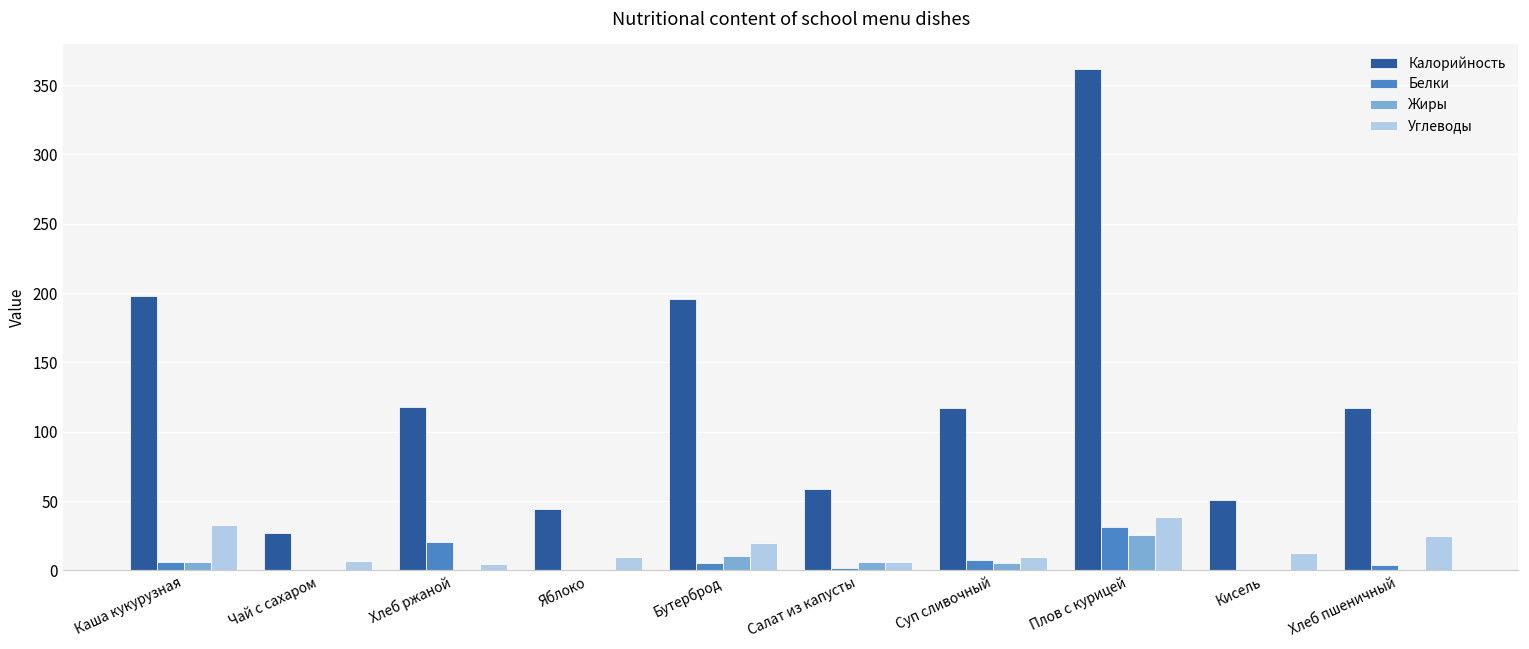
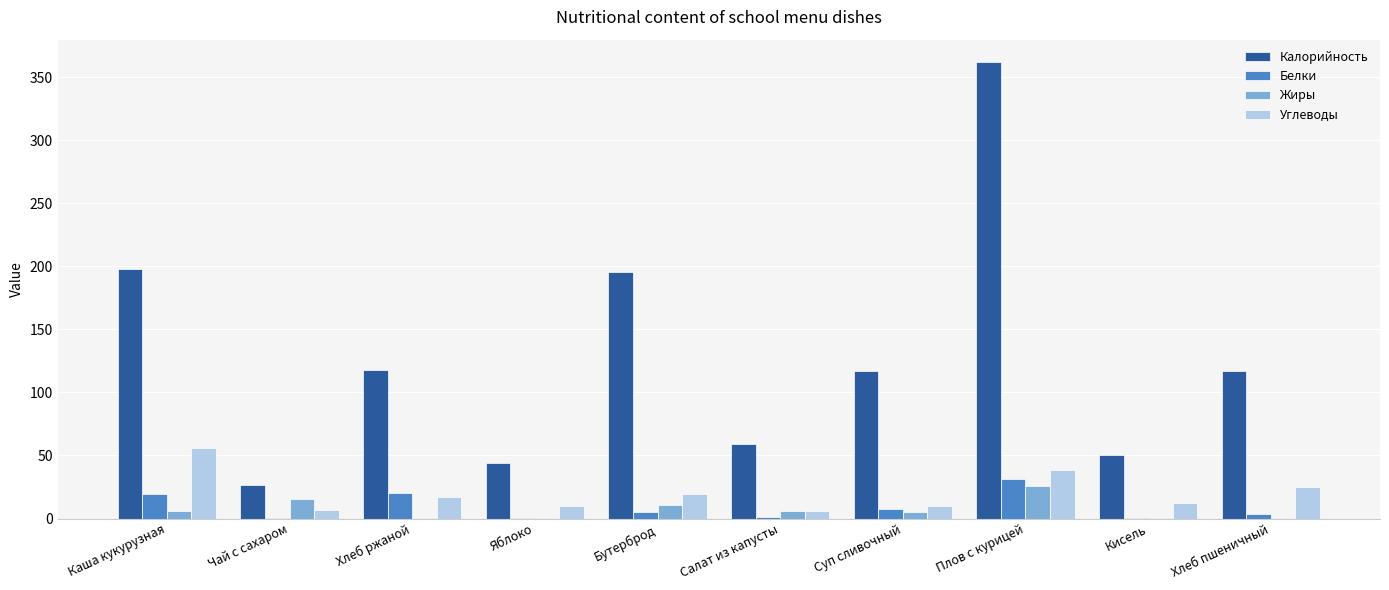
  {
    "Калорийность": {
      "Каша кукурузная": 198,
      "Чай с сахаром": 27,
      "Хлеб ржаной": 118,
      "Яблоко": 44,
      "Бутерброд": 196,
      "Салат из капусты": 59,
      "Суп сливочный": 117,
      "Плов с курицей": 362,
      "Кисель": 51,
      "Хлеб пшеничный": 117
    },
    "Белки": {
-     "Каша кукурузная": 6,
+     "Каша кукурузная": 20,
      "Хлеб ржаной": 20,
      "Бутерброд": 5,
      "Суп сливочный": 7,
      "Плов с курицей": 31,
      "Хлеб пшеничный": 4
    },
    "Жиры": {
      "Каша кукурузная": 6,
-     "Чай с сахаром": 0,
+     "Чай с сахаром": 16,
      "Бутерброд": 11,
      "Салат из капусты": 6,
      "Суп сливочный": 5,
      "Плов с курицей": 26
    },
    "Углеводы": {
-     "Каша кукурузная": 33,
+     "Каша кукурузная": 56,
      "Чай с сахаром": 6,
-     "Хлеб ржаной": 4,
+     "Хлеб ржаной": 17,
      "Яблоко": 10,
      "Бутерброд": 20,
      "Салат из капусты": 6,
      "Суп сливочный": 10,
      "Плов с курицей": 38,
      "Кисель": 12,
      "Хлеб пшеничный": 25
    }
  }
